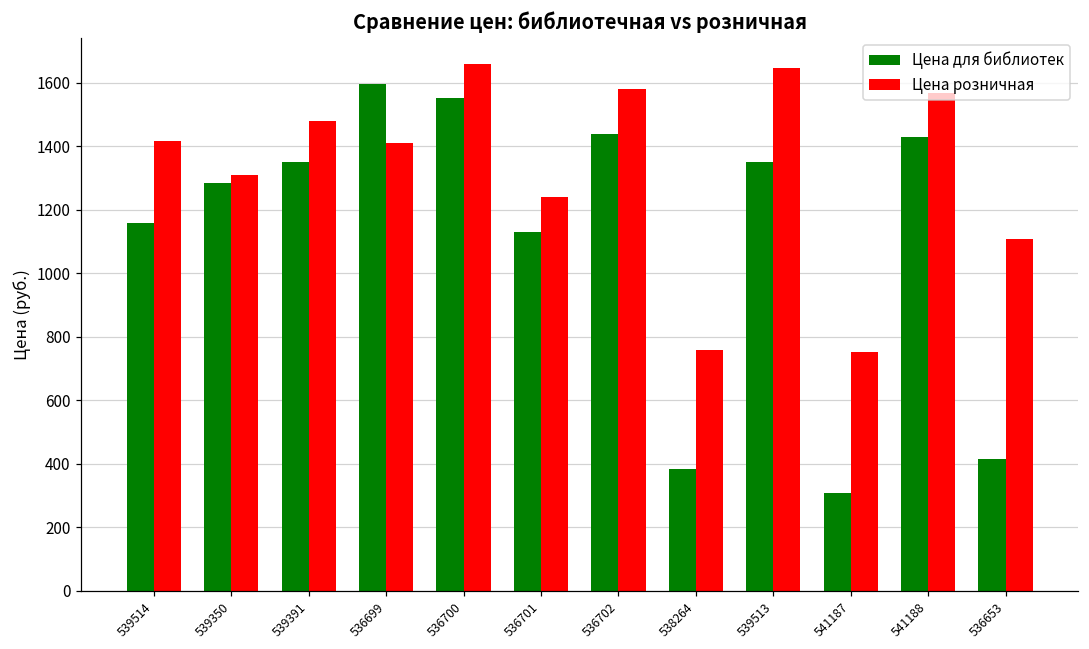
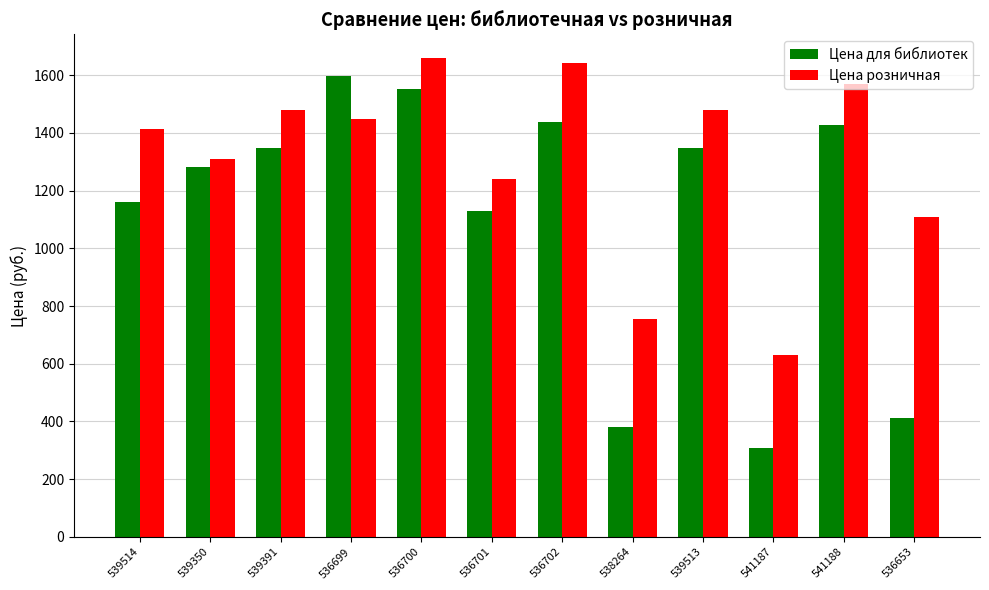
  {
    "Цена для библиотек": {
      "539514": 1160,
      "539350": 1280,
      "539391": 1350,
      "536699": 1600,
      "536700": 1550,
      "536701": 1130,
      "536702": 1440,
      "538264": 380,
      "539513": 1350,
      "541187": 310,
      "541188": 1430,
      "536653": 410
    },
    "Цена розничная": {
      "539514": 1420,
      "539350": 1310,
      "539391": 1480,
-     "536699": 1410,
+     "536699": 1450,
      "536700": 1660,
      "536701": 1240,
-     "536702": 1580,
+     "536702": 1640,
      "538264": 760,
-     "539513": 1650,
-     "541187": 750,
+     "539513": 1480,
+     "541187": 630,
      "536653": 1110
    }
  }
